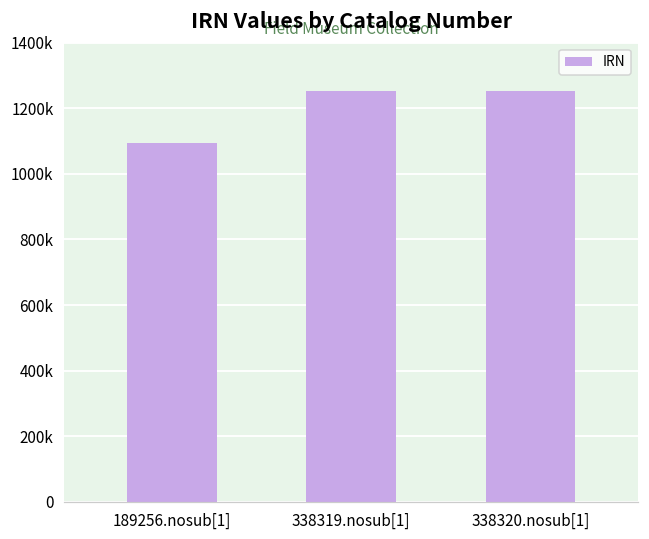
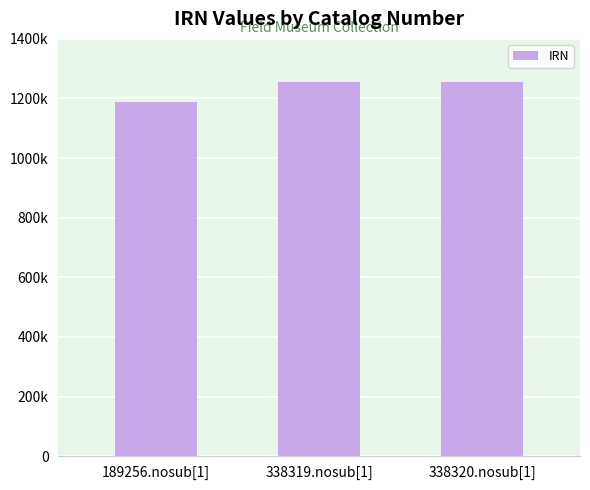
  {
-   "189256.nosub[1]": 1090000,
+   "189256.nosub[1]": 1190000,
    "338319.nosub[1]": 1250000,
    "338320.nosub[1]": 1250000
  }
